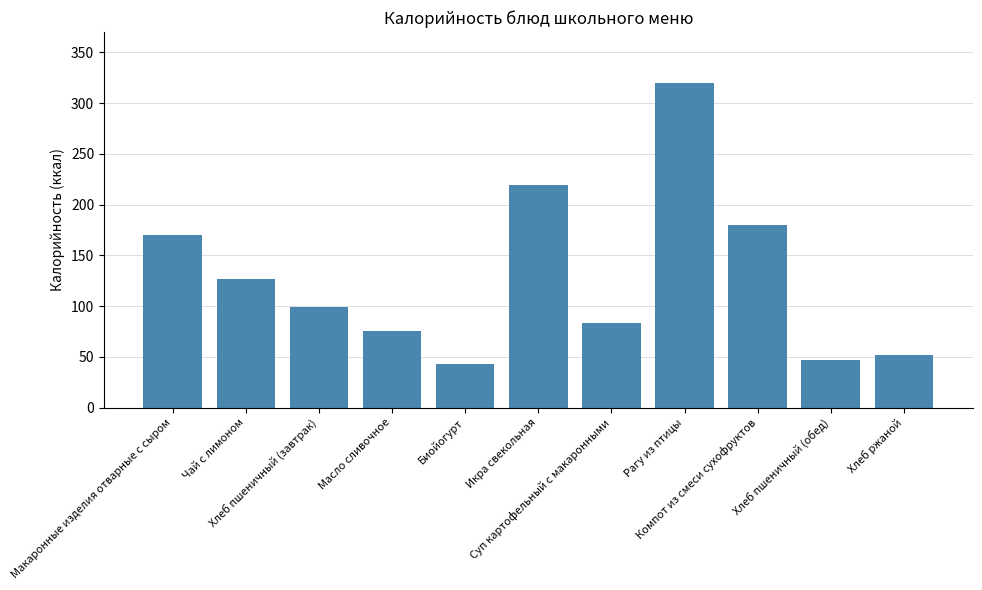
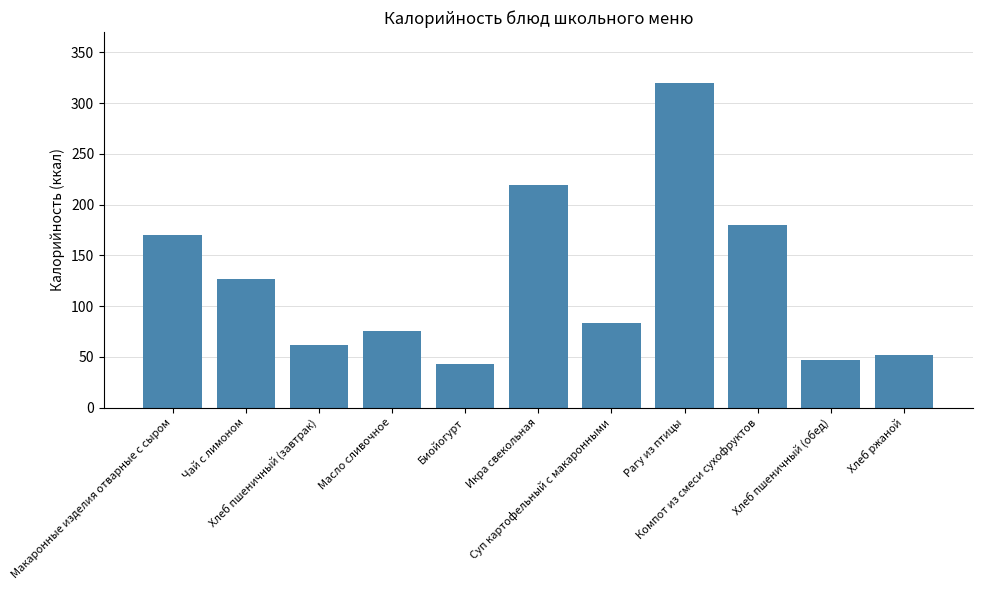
  {
    "Макаронные изделия отварные с сыром": 170,
    "Чай с лимоном": 126,
-   "Хлеб пшеничный (завтрак)": 100,
+   "Хлеб пшеничный (завтрак)": 61,
    "Масло сливочное": 75,
    "Биойогурт": 43,
    "Икра свекольная": 220,
    "Суп картофельный с макаронными": 84,
    "Рагу из птицы": 320,
    "Компот из смеси сухофруктов": 180,
    "Хлеб пшеничный (обед)": 47,
    "Хлеб ржаной": 52
  }
